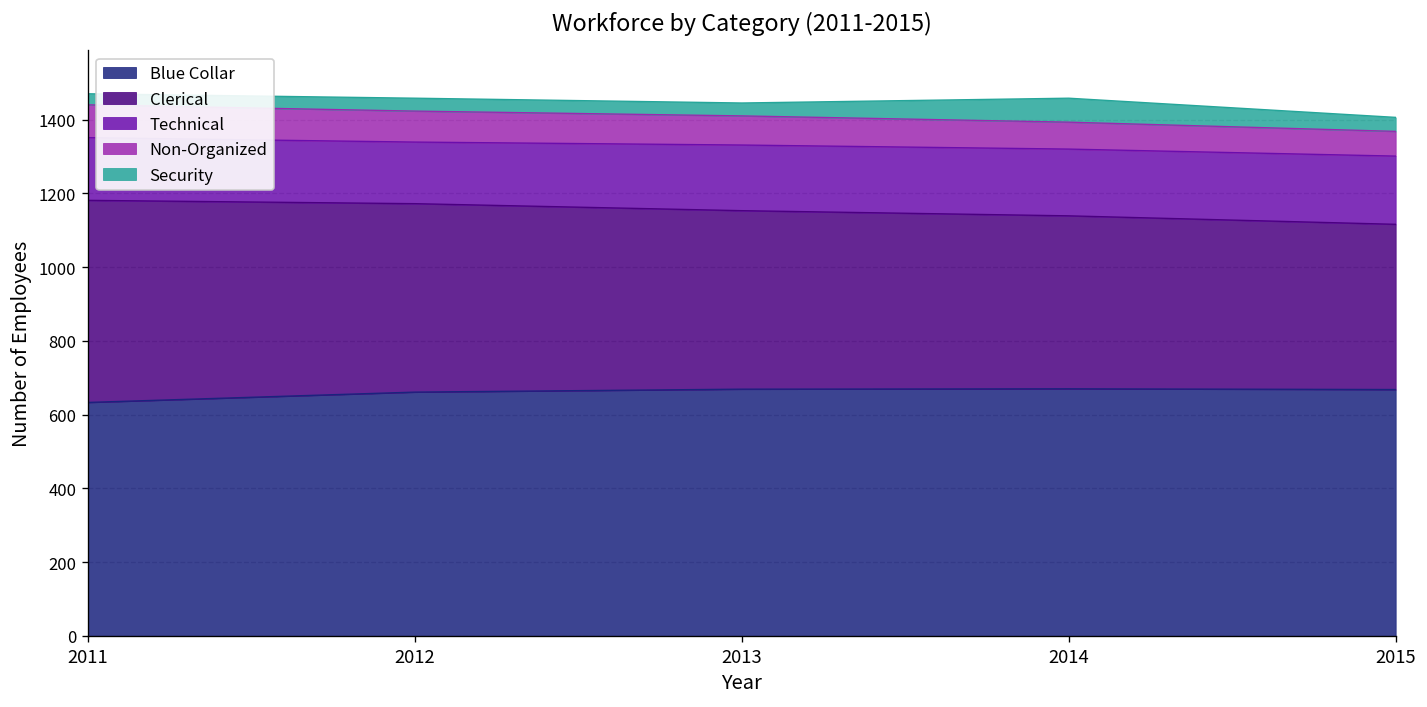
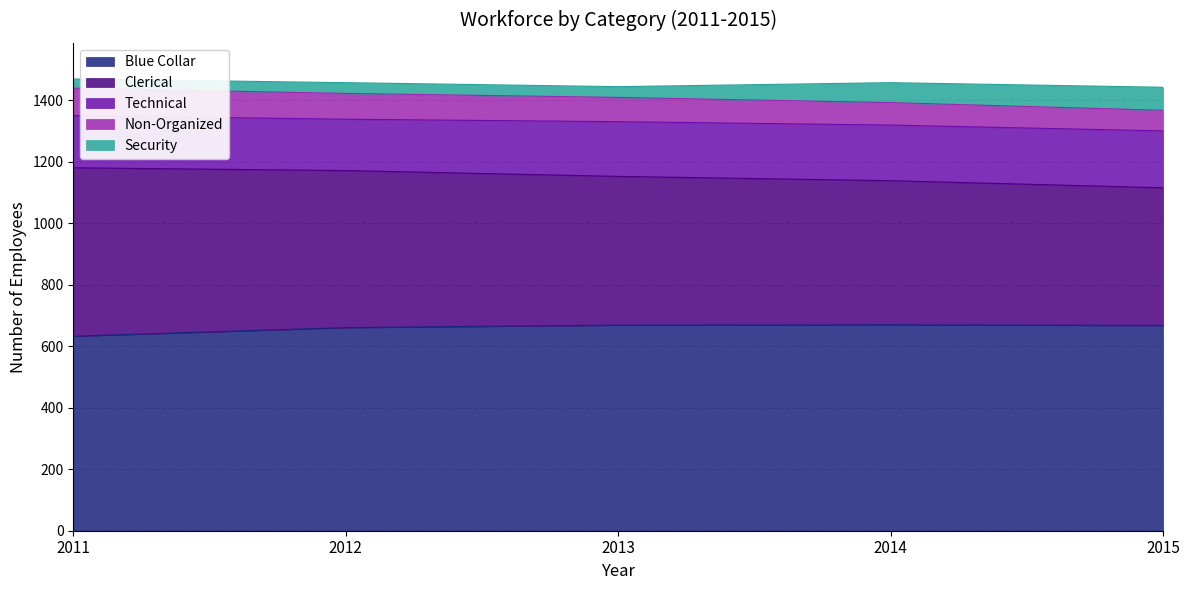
  {
    "Security": {
      "2011": 30,
      "2012": 40,
      "2013": 40,
      "2014": 70,
-     "2015": 40
+     "2015": 80
    }
  }
